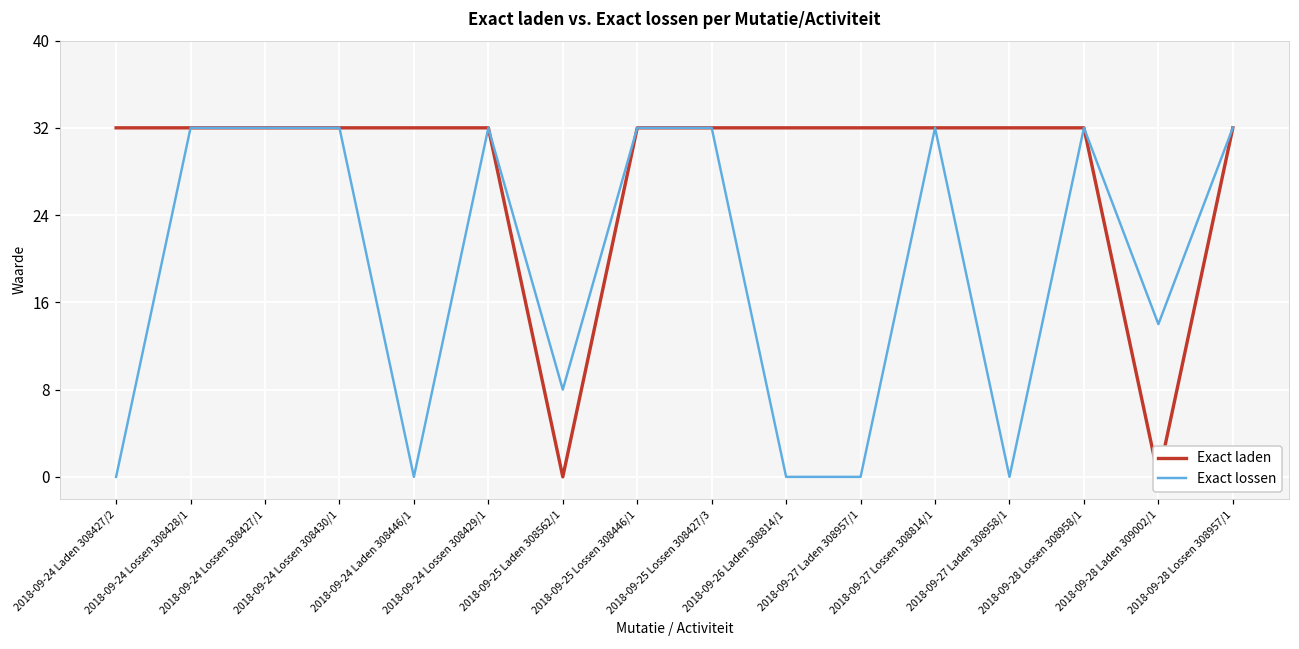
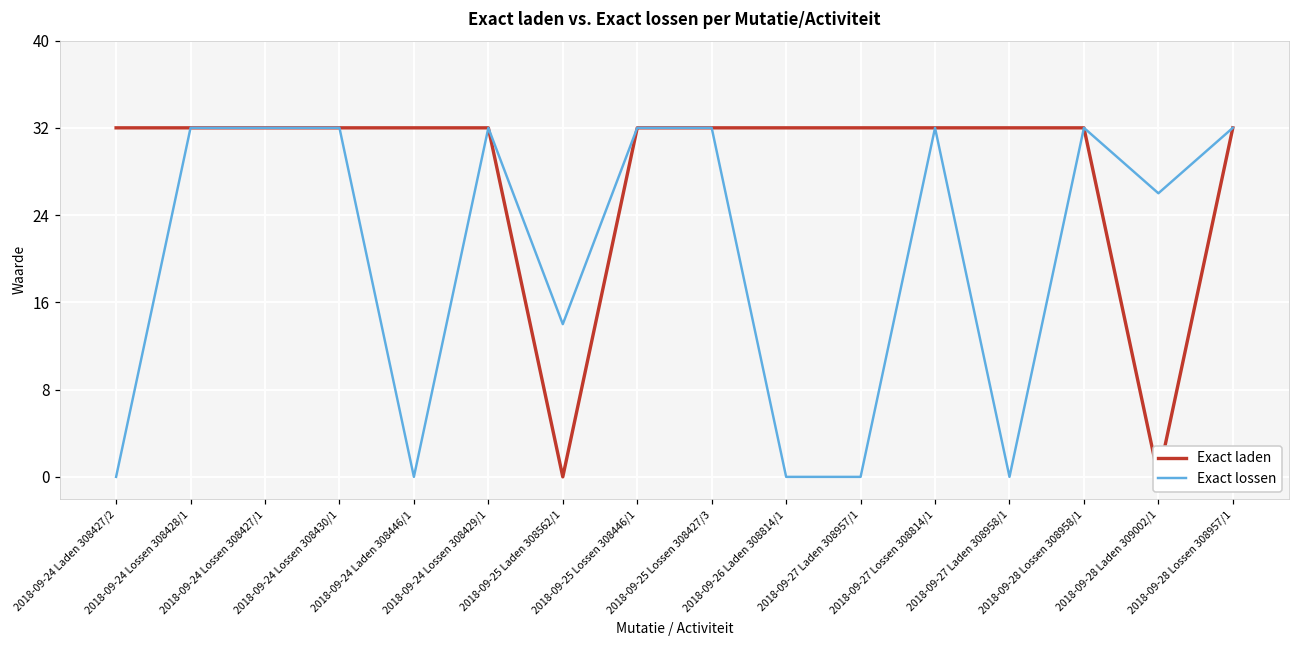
  {
    "Exact laden": {
      "2018-09-24 Laden 308427/2": 32,
      "2018-09-24 Laden 308446/1": 32,
      "2018-09-25 Laden 308562/1": 0,
      "2018-09-26 Laden 308814/1": 32,
      "2018-09-27 Laden 308957/1": 32,
      "2018-09-27 Laden 308958/1": 32
    },
    "Exact lossen": {
      "2018-09-24 Laden 308427/2": 0,
      "2018-09-24 Laden 308446/1": 0,
-     "2018-09-25 Laden 308562/1": 8,
+     "2018-09-25 Laden 308562/1": 14,
      "2018-09-26 Laden 308814/1": 0,
      "2018-09-27 Laden 308957/1": 0,
      "2018-09-27 Laden 308958/1": 0,
-     "2018-09-28 Laden 309002/1": 14
+     "2018-09-28 Laden 309002/1": 26
    }
  }
